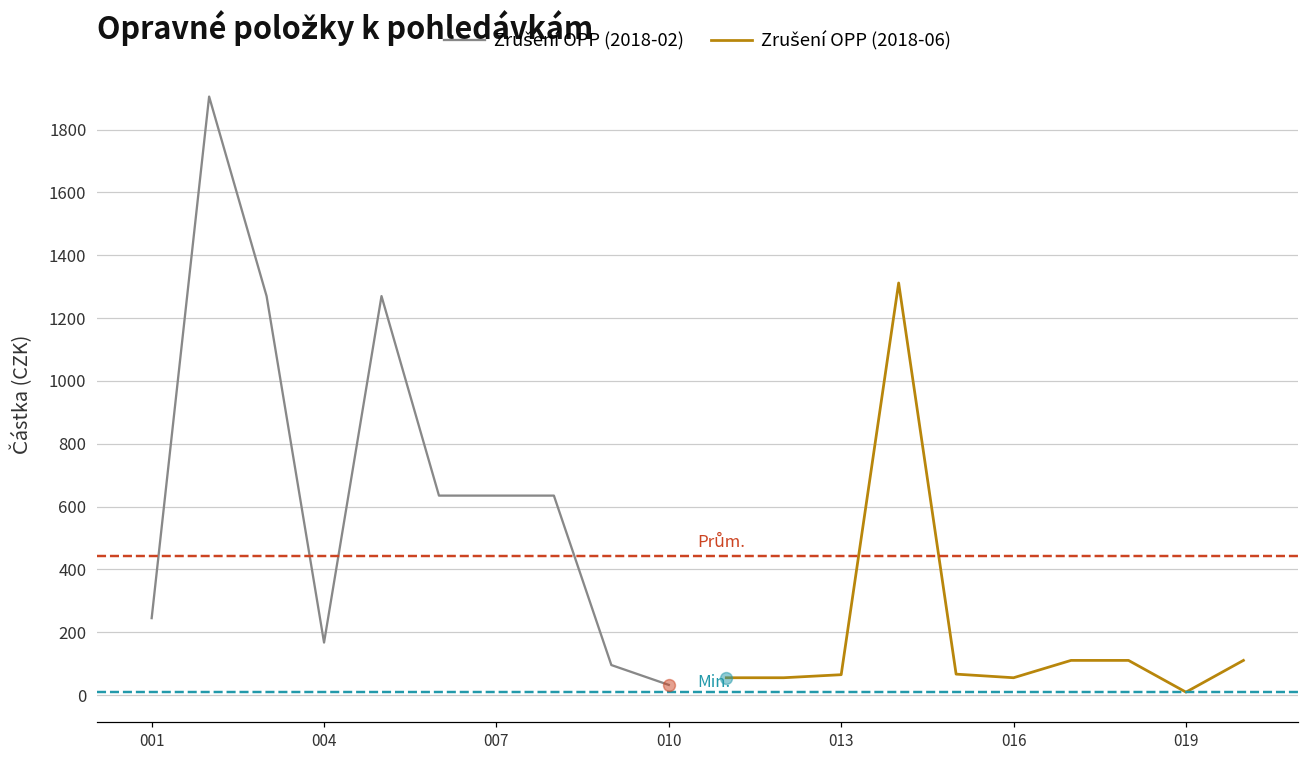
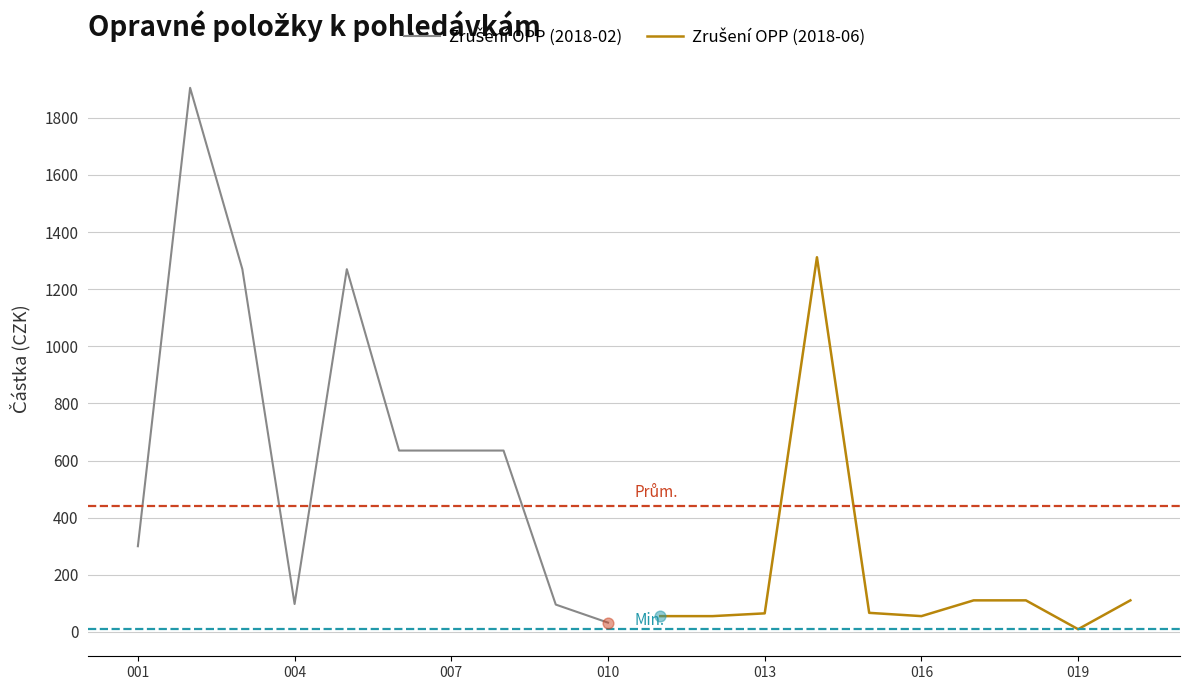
  {
    "Zrušení OPP (2018-02)": {
-     "001": 250,
-     "004": 170,
+     "001": 300,
+     "004": 100,
      "007": 640
    },
    "Zrušení OPP (2018-06)": {
      "013": 70,
      "016": 60,
      "019": 10
    }
  }
